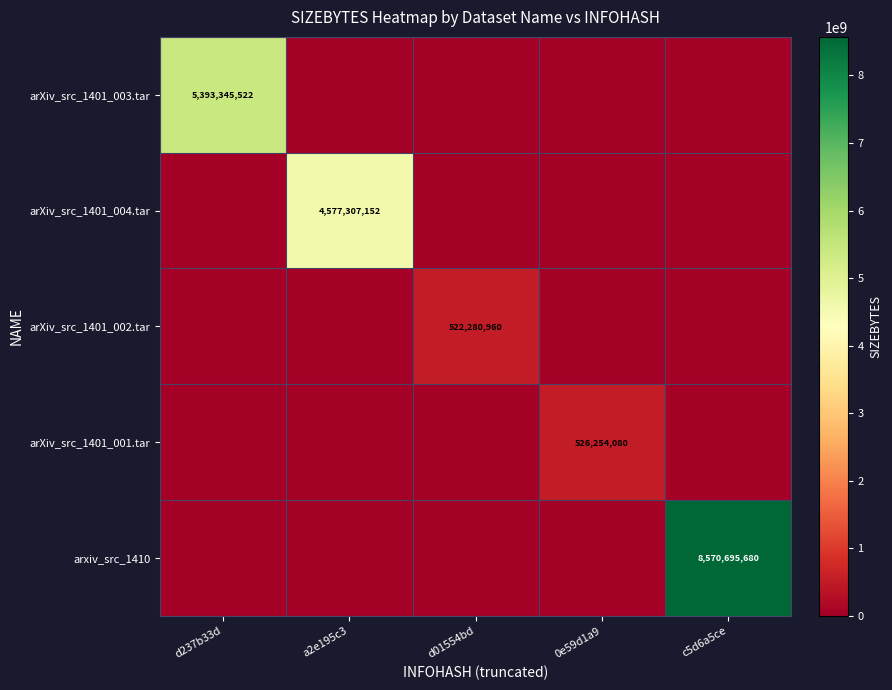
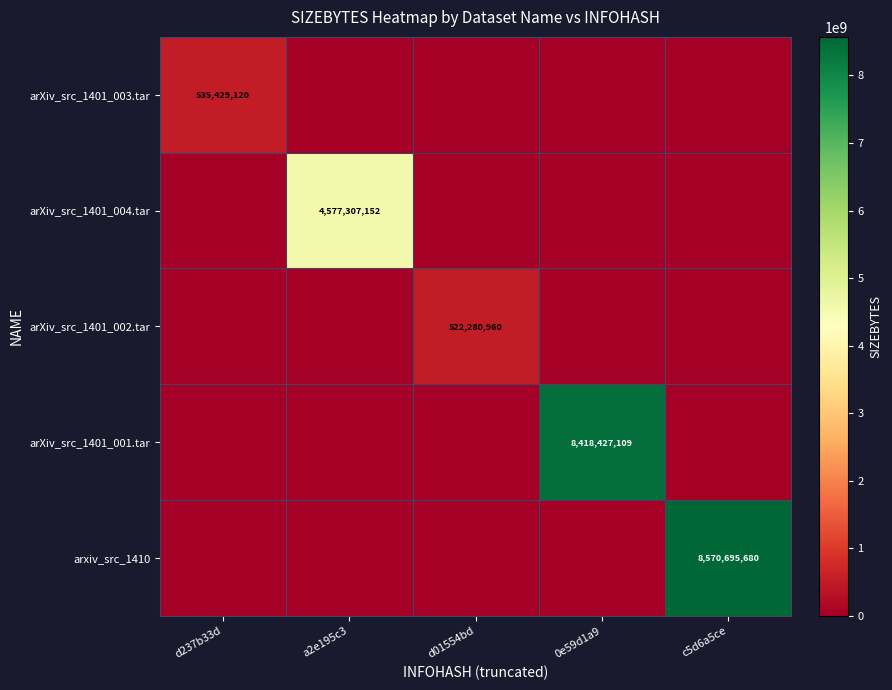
  {
    "arXiv_src_1401_003.tar": {
-     "d237b33d": "5,393,345,522"
+     "d237b33d": "535,429,120"
    },
    "arXiv_src_1401_004.tar": {
      "a2e195c3": "4,577,307,152"
    },
    "arXiv_src_1401_002.tar": {
      "d01554bd": "522,280,960"
    },
    "arXiv_src_1401_001.tar": {
-     "0e59d1a9": "526,254,080"
+     "0e59d1a9": "8,418,427,109"
    },
    "arxiv_src_1410": {
      "c5d6a5ce": "8,570,695,680"
    }
  }
